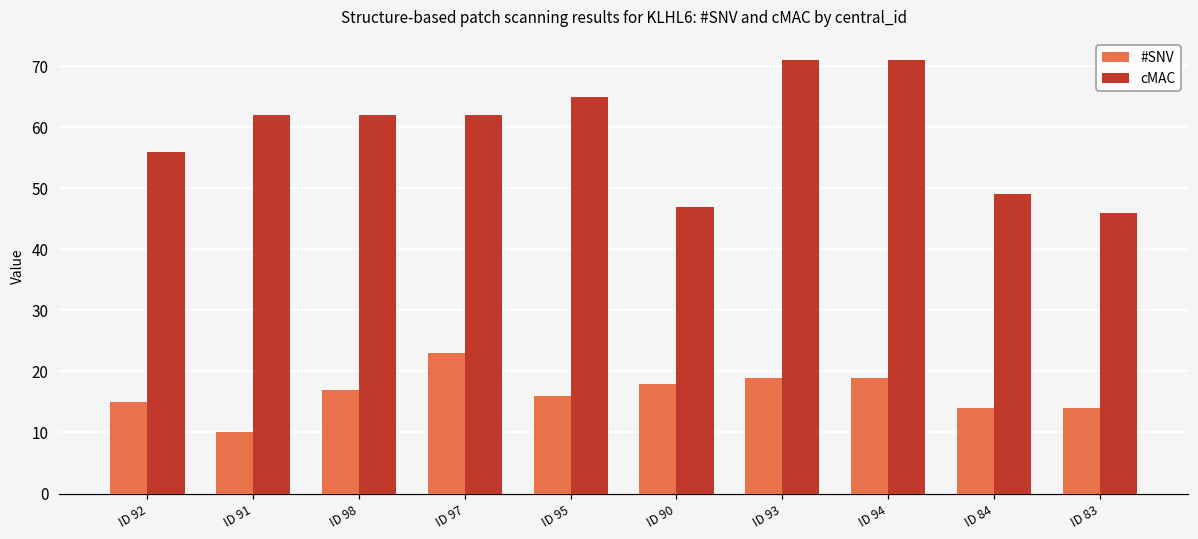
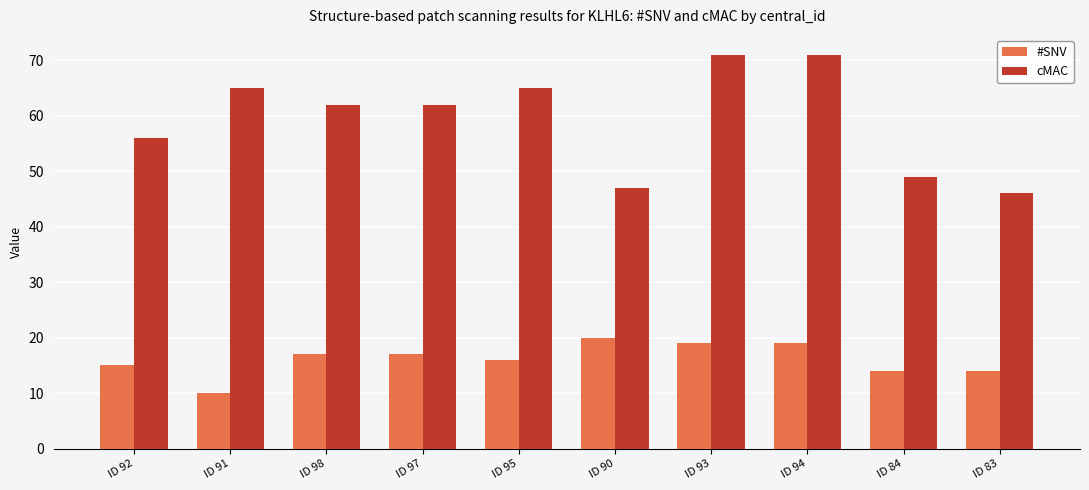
  {
    "#SNV": {
      "ID 92": 15,
      "ID 91": 10,
      "ID 98": 17,
-     "ID 97": 23,
+     "ID 97": 17,
      "ID 95": 16,
-     "ID 90": 18,
+     "ID 90": 20,
      "ID 93": 19,
      "ID 94": 19,
      "ID 84": 14,
      "ID 83": 14
    },
    "cMAC": {
      "ID 92": 56,
-     "ID 91": 62,
+     "ID 91": 65,
      "ID 98": 62,
      "ID 97": 62,
      "ID 95": 65,
      "ID 90": 47,
      "ID 93": 71,
      "ID 94": 71,
      "ID 84": 49,
      "ID 83": 46
    }
  }
